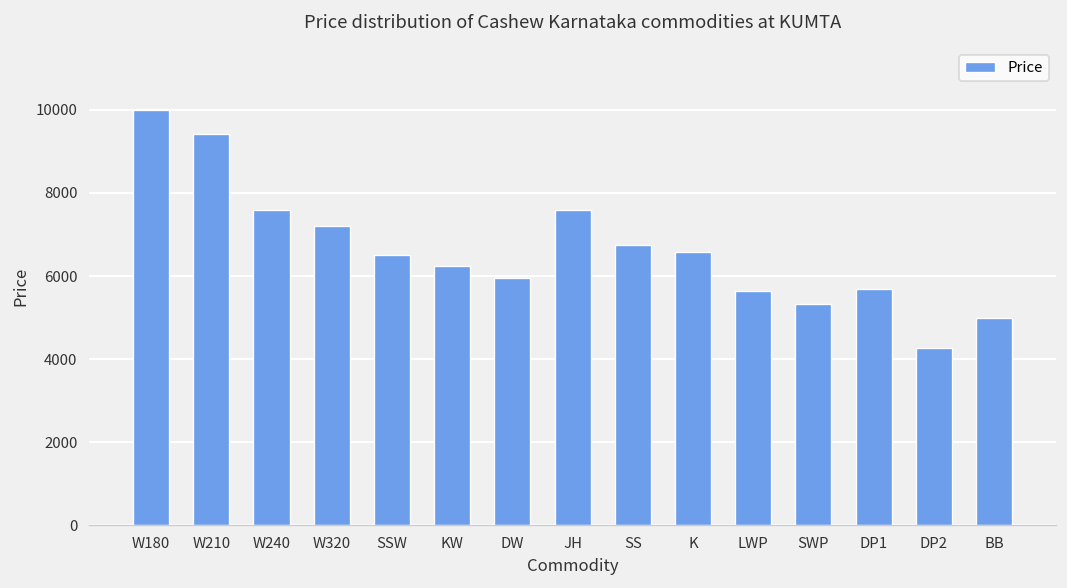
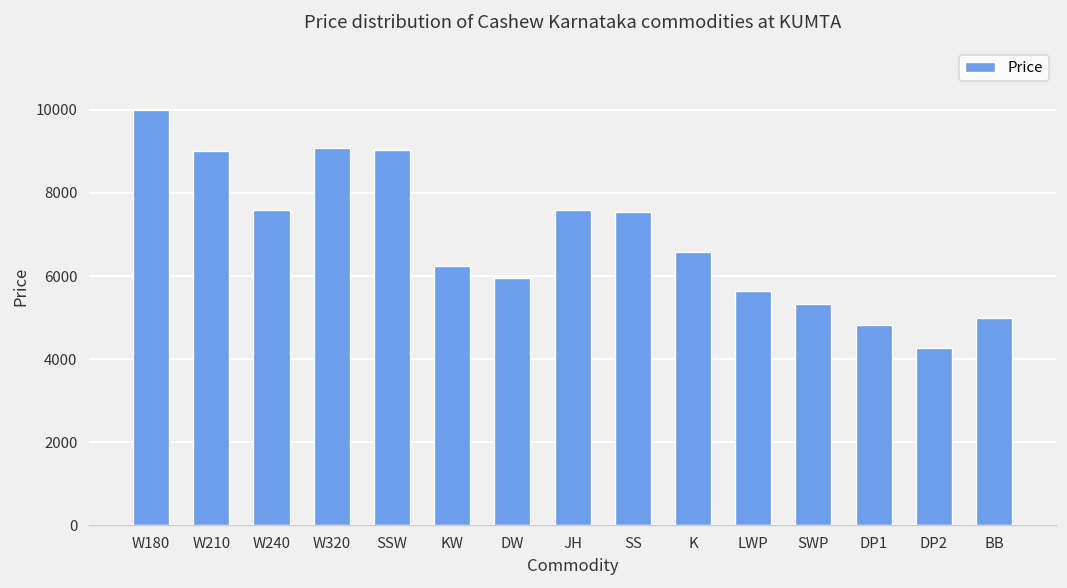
  {
    "W180": 10000,
-   "W210": 9400,
+   "W210": 9000,
    "W240": 7600,
-   "W320": 7200,
-   "SSW": 6500,
+   "W320": 9100,
+   "SSW": 9000,
    "KW": 6300,
    "DW": 6000,
    "JH": 7600,
-   "SS": 6800,
+   "SS": 7500,
    "K": 6600,
    "LWP": 5700,
    "SWP": 5300,
-   "DP1": 5700,
+   "DP1": 4800,
    "DP2": 4300,
    "BB": 5000
  }
